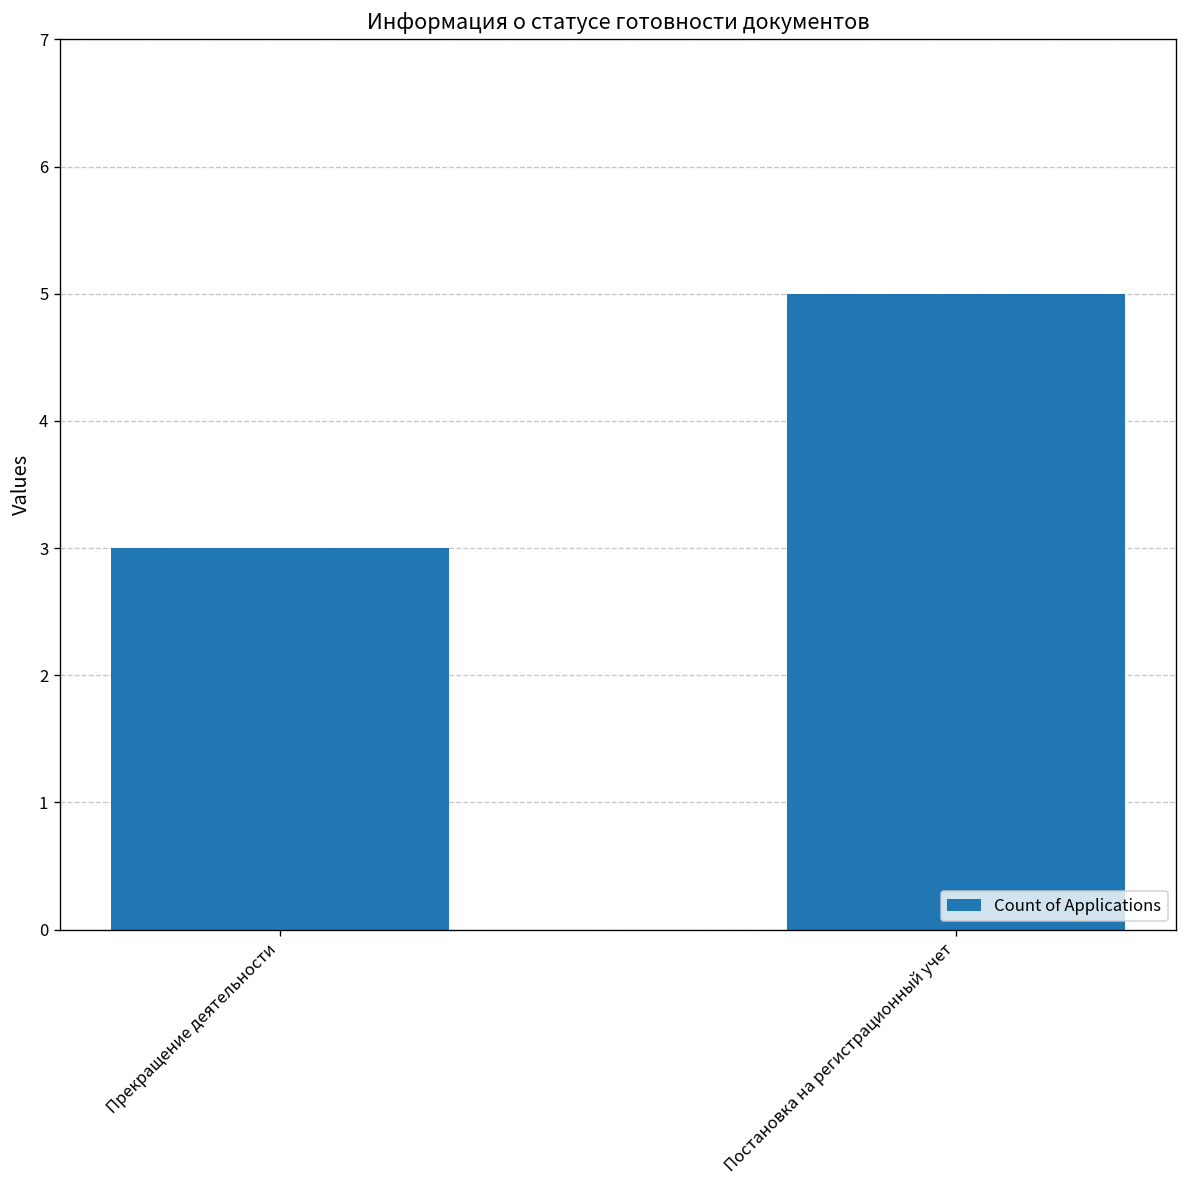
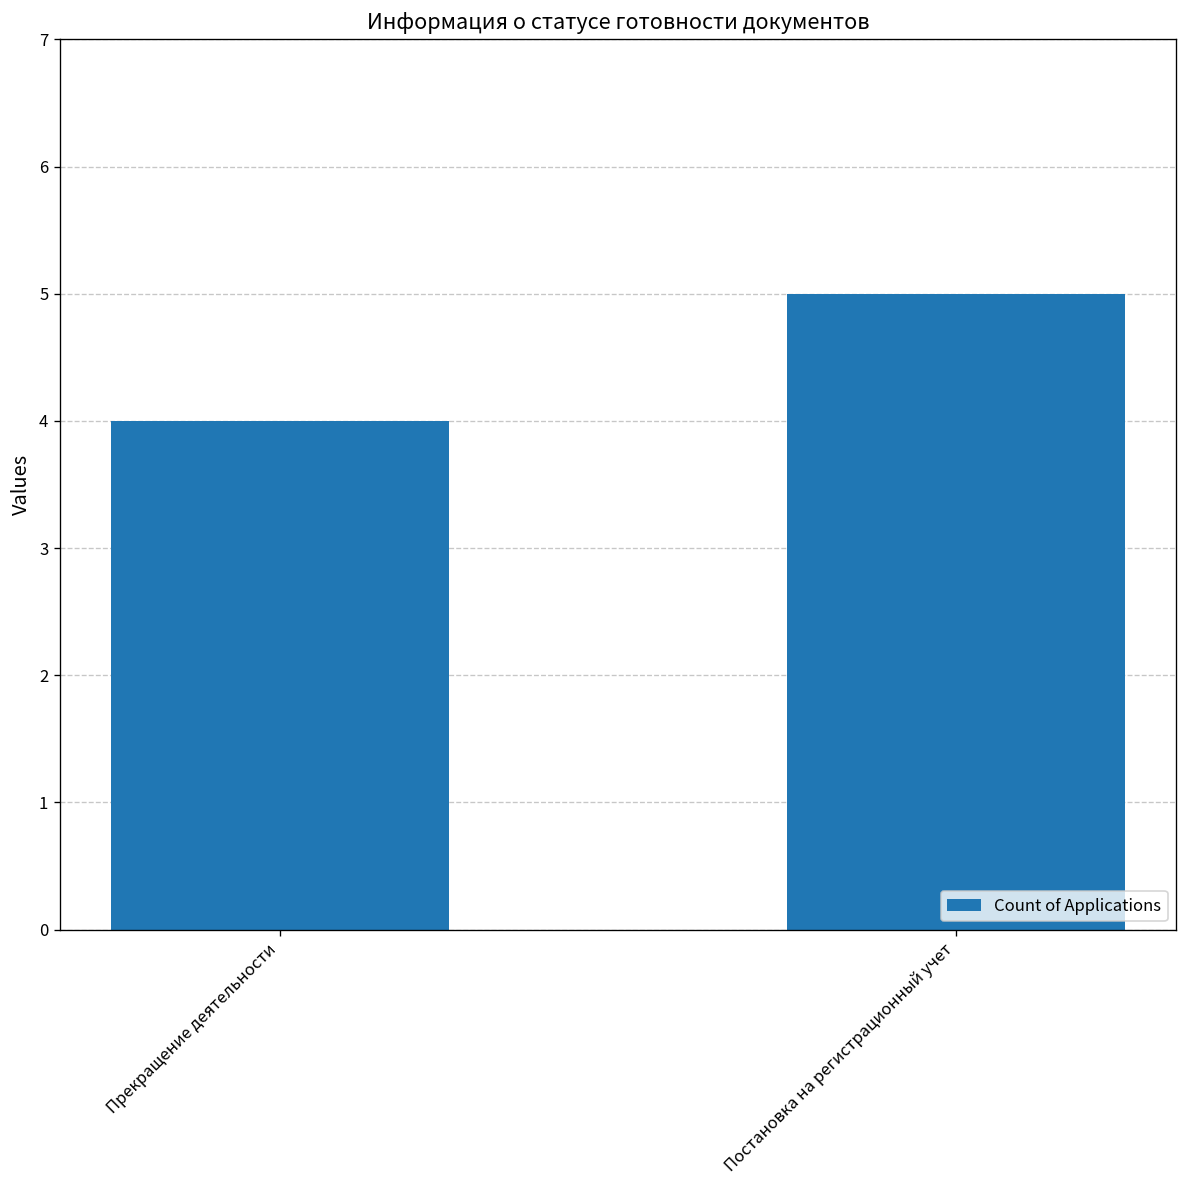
  {
-   "Прекращение деятельности": 3,
+   "Прекращение деятельности": 4,
    "Постановка на регистрационный учет": 5
  }
